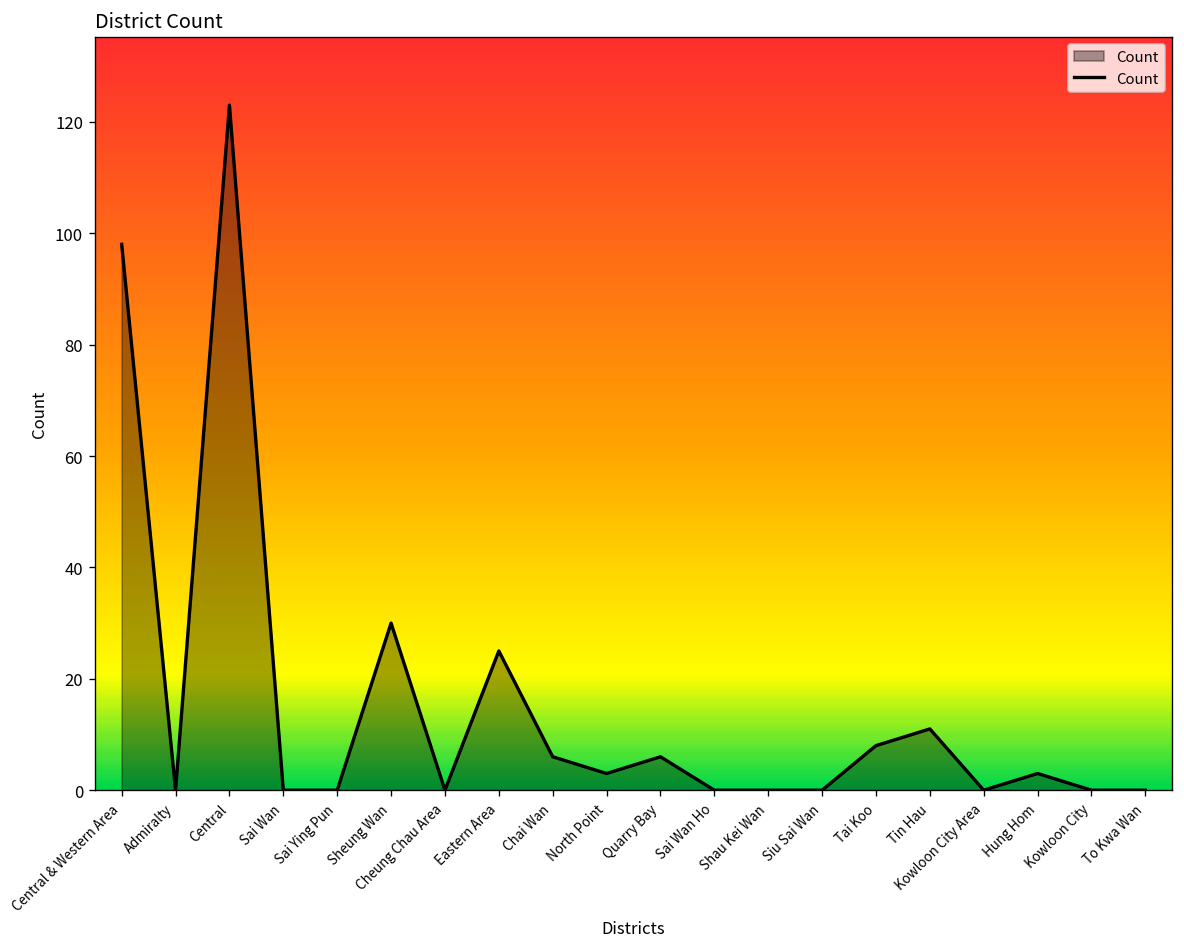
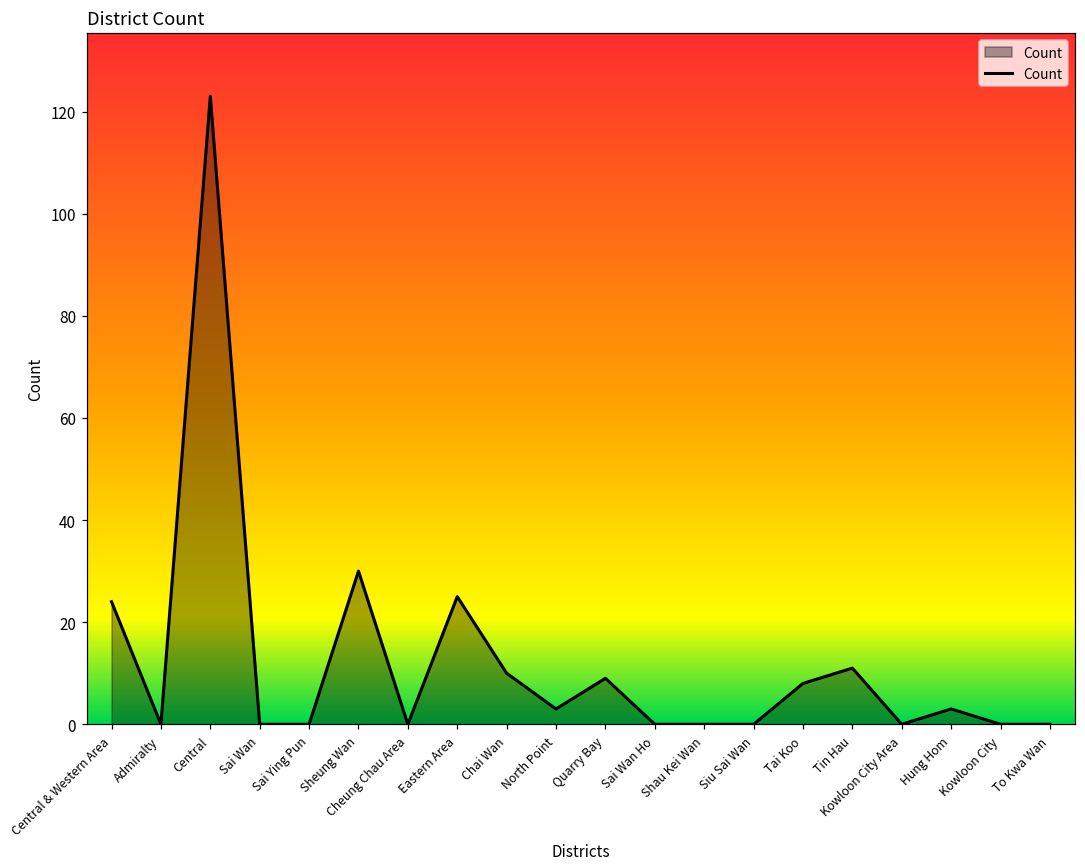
  {
-   "Central & Western Area": 98,
+   "Central & Western Area": 24,
    "Admiralty": 0,
    "Central": 123,
    "Sai Wan": 0,
    "Sai Ying Pun": 0,
    "Sheung Wan": 30,
    "Cheung Chau Area": 0,
    "Eastern Area": 25,
-   "Chai Wan": 6,
+   "Chai Wan": 10,
    "North Point": 3,
-   "Quarry Bay": 6,
+   "Quarry Bay": 9,
    "Sai Wan Ho": 0,
    "Shau Kei Wan": 0,
    "Siu Sai Wan": 0,
    "Tai Koo": 8,
    "Tin Hau": 11,
    "Kowloon City Area": 0,
    "Hung Hom": 3,
    "Kowloon City": 0,
    "To Kwa Wan": 0
  }
